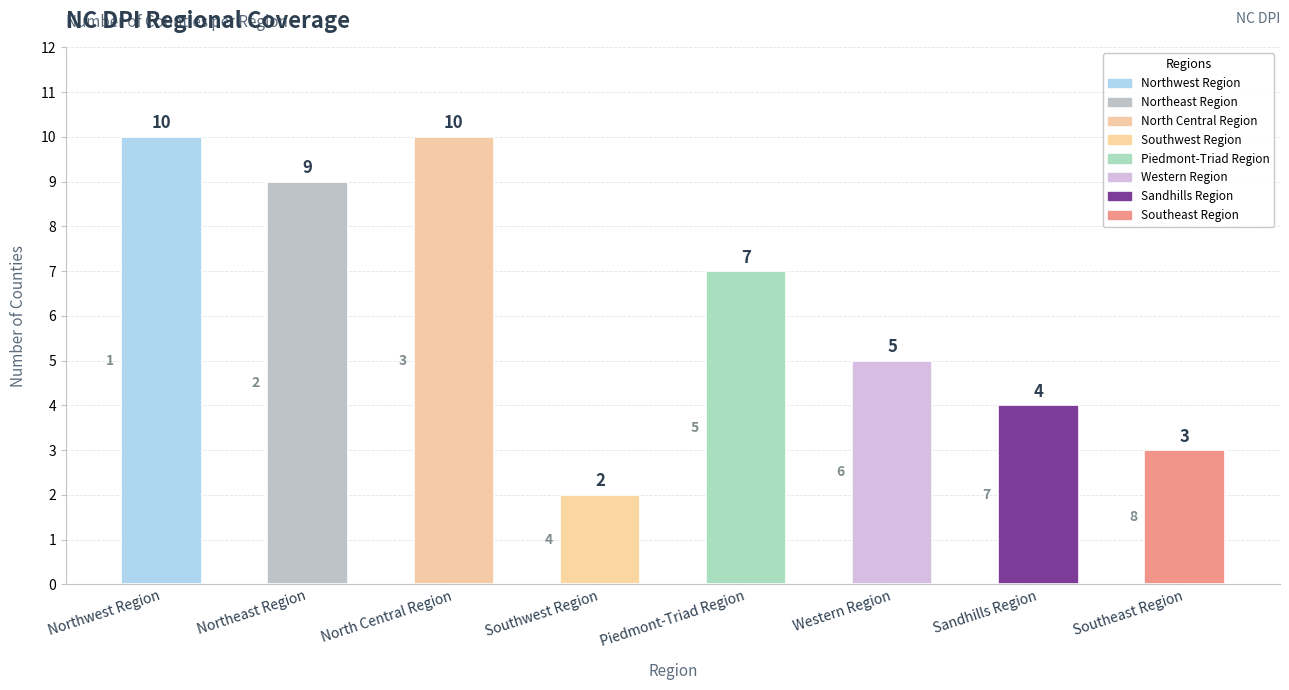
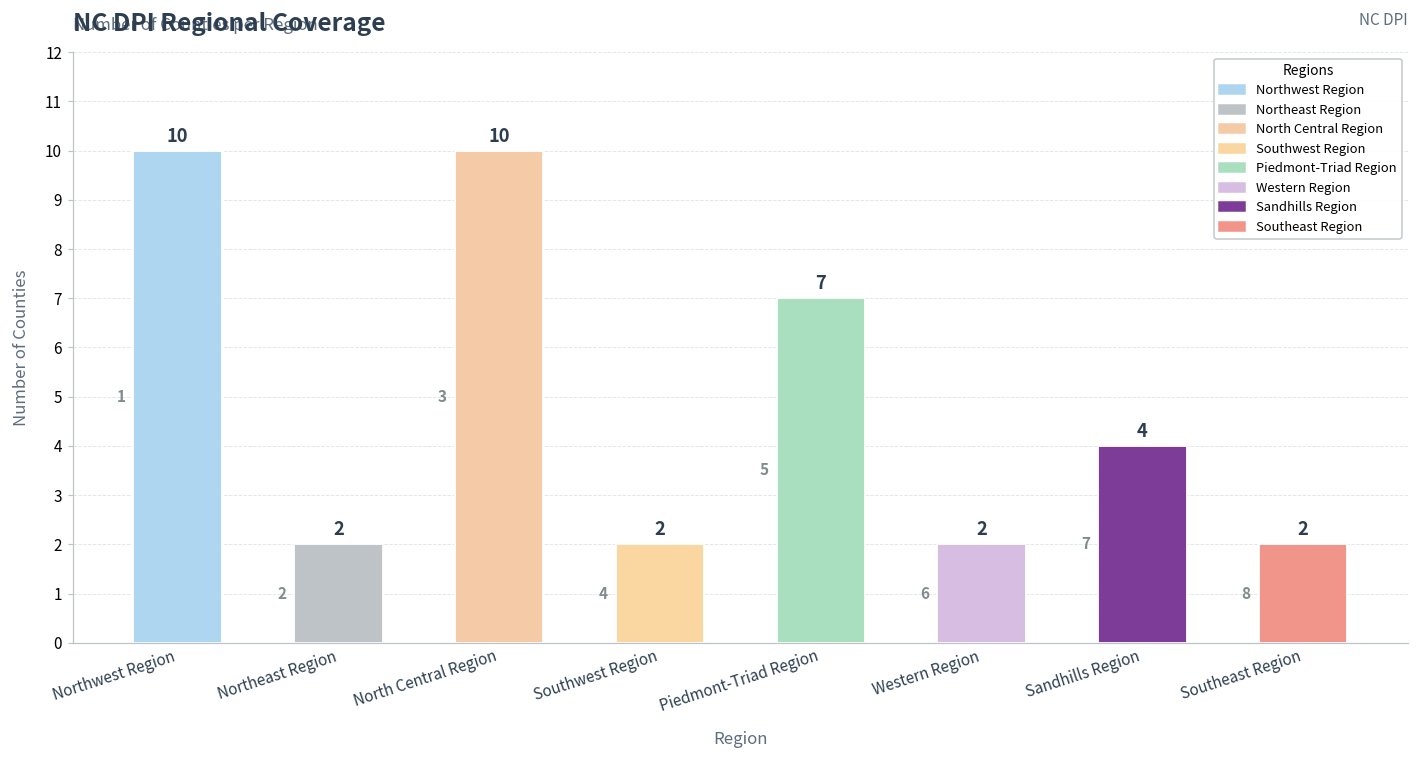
  {
    "Northwest Region": 10,
-   "Northeast Region": 9,
+   "Northeast Region": 2,
    "North Central Region": 10,
    "Southwest Region": 2,
    "Piedmont-Triad Region": 7,
-   "Western Region": 5,
+   "Western Region": 2,
    "Sandhills Region": 4,
-   "Southeast Region": 3
+   "Southeast Region": 2
  }
